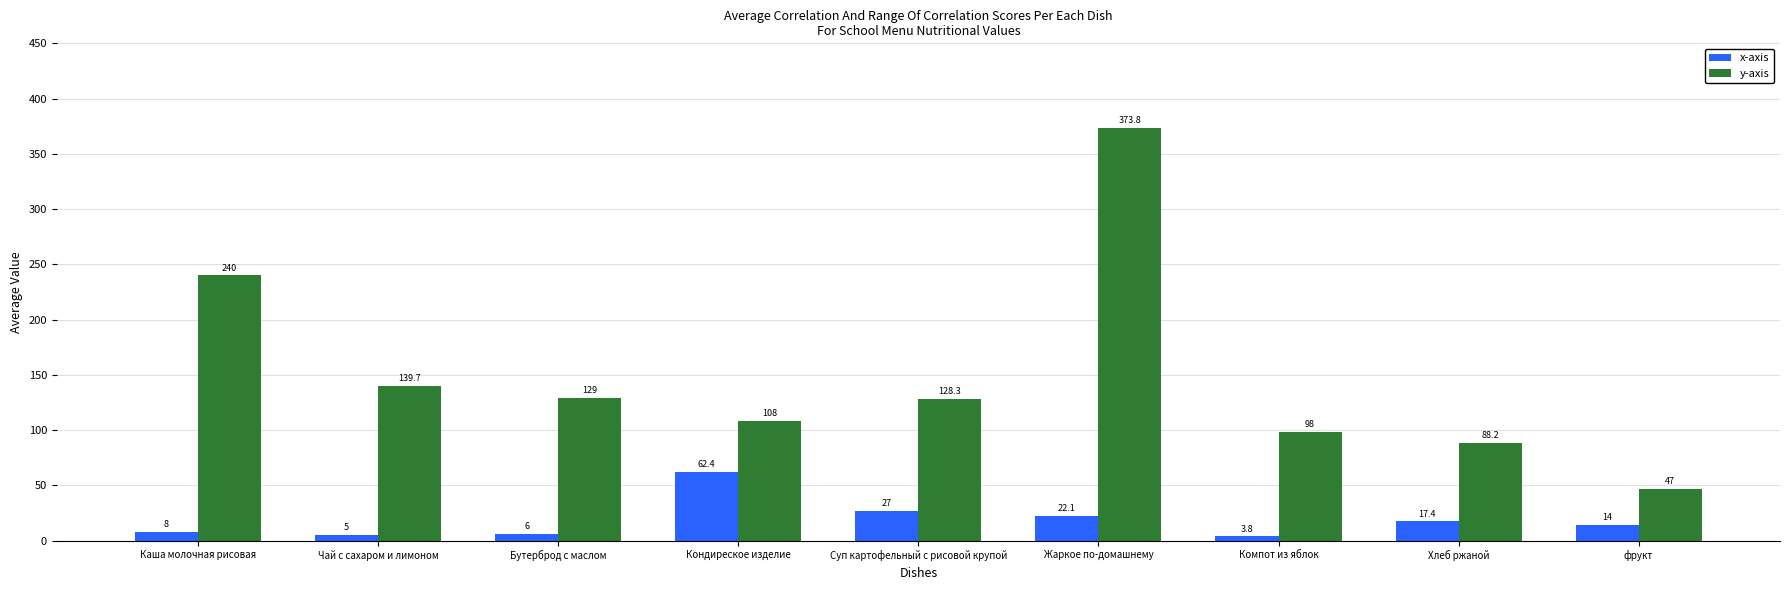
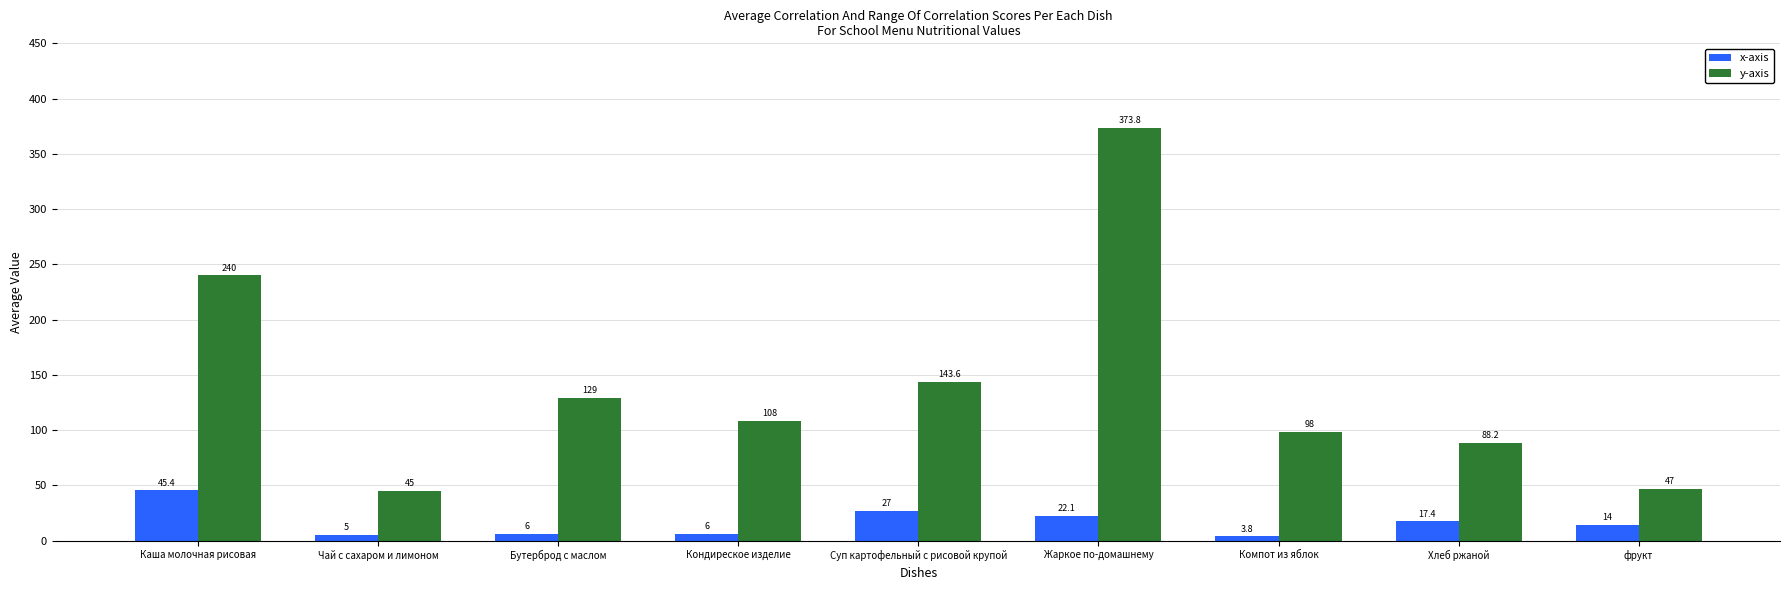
  {
    "x-axis": {
-     "Каша молочная рисовая": 8,
+     "Каша молочная рисовая": 45.4,
      "Чай с сахаром и лимоном": 5,
      "Бутерброд с маслом": 6,
-     "Кондиреское изделие": 62.4,
+     "Кондиреское изделие": 6,
      "Суп картофельный с рисовой крупой": 27,
      "Жаркое по-домашнему": 22.1,
      "Компот из яблок": 3.8,
      "Хлеб ржаной": 17.4,
      "фрукт": 14
    },
    "y-axis": {
      "Каша молочная рисовая": 240,
-     "Чай с сахаром и лимоном": 139.7,
+     "Чай с сахаром и лимоном": 45,
      "Бутерброд с маслом": 129,
      "Кондиреское изделие": 108,
-     "Суп картофельный с рисовой крупой": 128.3,
+     "Суп картофельный с рисовой крупой": 143.6,
      "Жаркое по-домашнему": 373.8,
      "Компот из яблок": 98,
      "Хлеб ржаной": 88.2,
      "фрукт": 47
    }
  }
